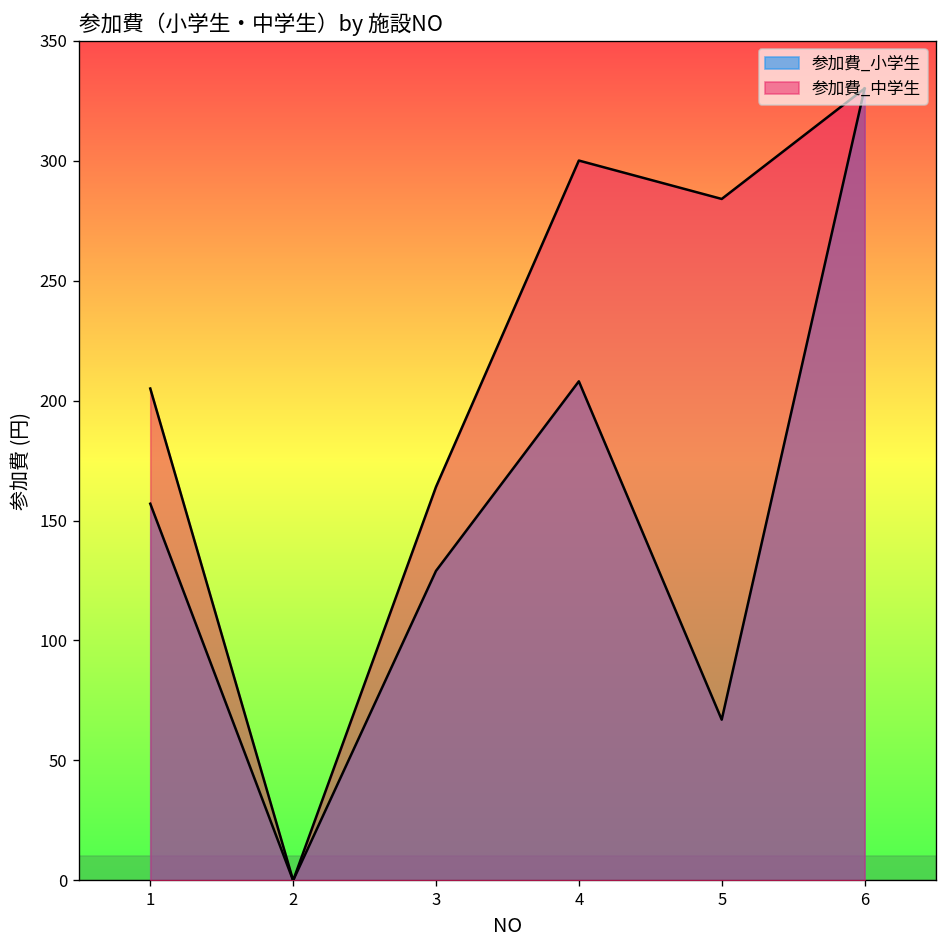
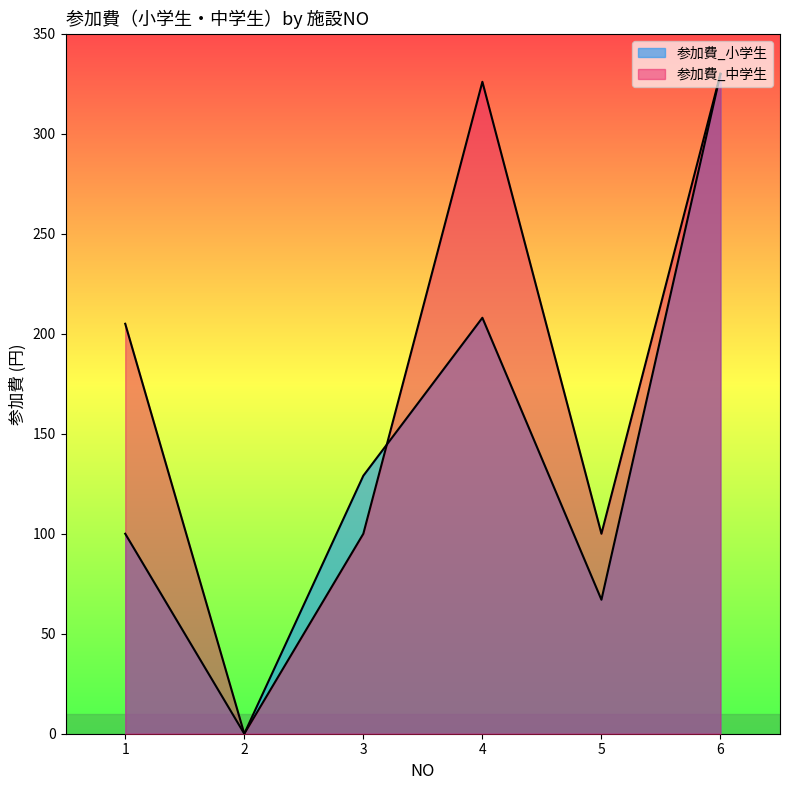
  {
    "参加費_小学生": {
-     "1": 157,
+     "1": 100,
      "3": 129,
      "4": 208,
      "5": 67
    },
    "参加費_中学生": {
      "1": 205,
-     "3": 164,
-     "4": 300,
-     "5": 284
+     "3": 100,
+     "4": 326,
+     "5": 100
    }
  }
